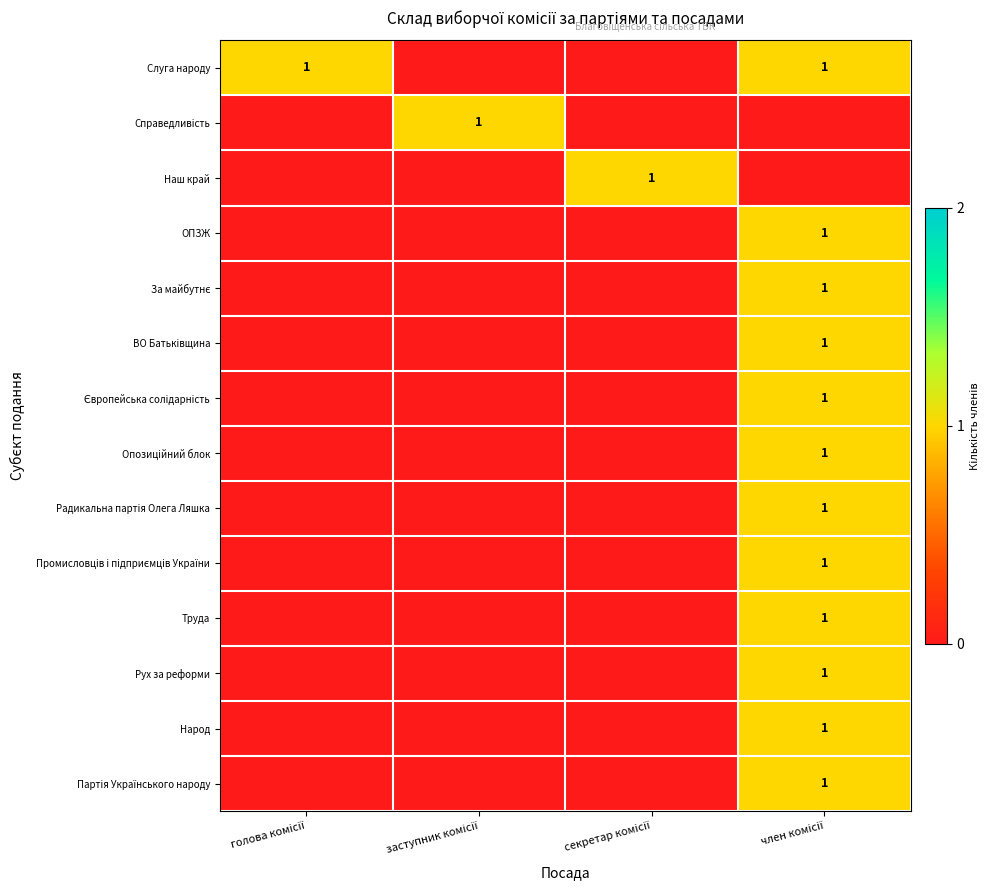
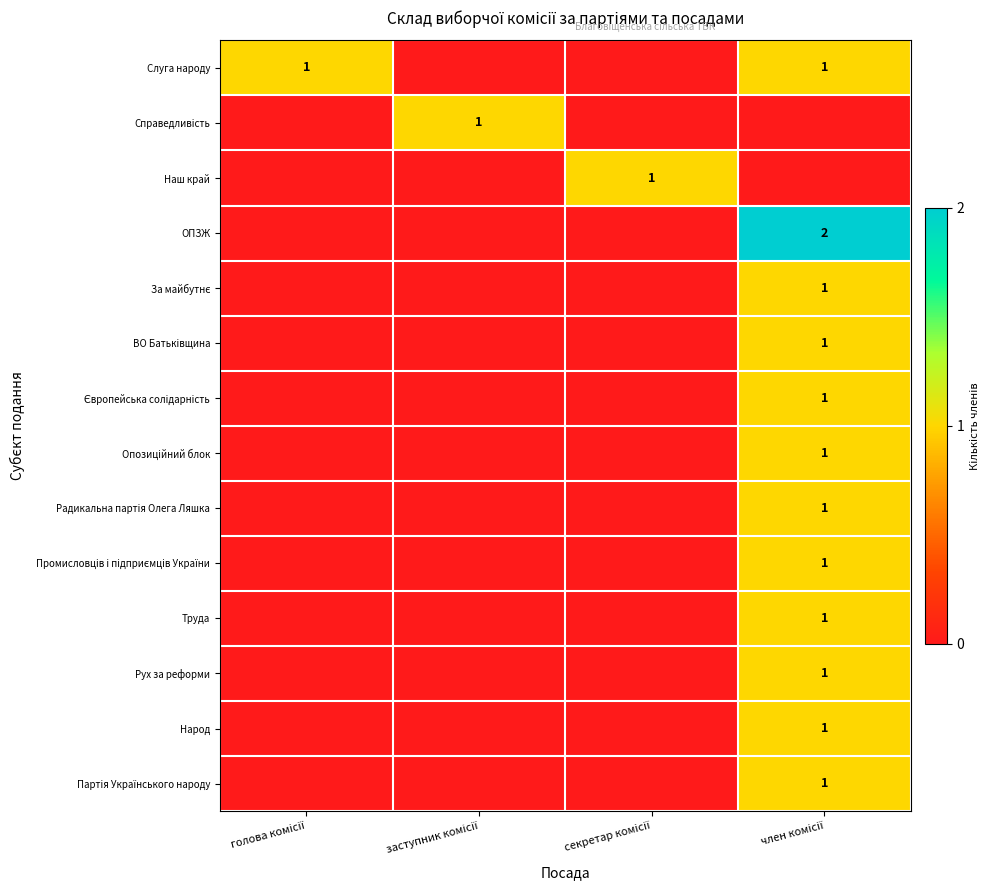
  {
    "Слуга народу": {
      "голова комісії": 1,
      "член комісії": 1
    },
    "Справедливість": {
      "заступник комісії": 1
    },
    "Наш край": {
      "секретар комісії": 1
    },
    "ОПЗЖ": {
-     "член комісії": 1
+     "член комісії": 2
    },
    "За майбутнє": {
      "член комісії": 1
    },
    "ВО Батьківщина": {
      "член комісії": 1
    },
    "Європейська солідарність": {
      "член комісії": 1
    },
    "Опозиційний блок": {
      "член комісії": 1
    },
    "Радикальна партія Олега Ляшка": {
      "член комісії": 1
    },
    "Промисловців і підприємців України": {
      "член комісії": 1
    },
    "Труда": {
      "член комісії": 1
    },
    "Рух за реформи": {
      "член комісії": 1
    },
    "Народ": {
      "член комісії": 1
    },
    "Партія Українського народу": {
      "член комісії": 1
    }
  }
